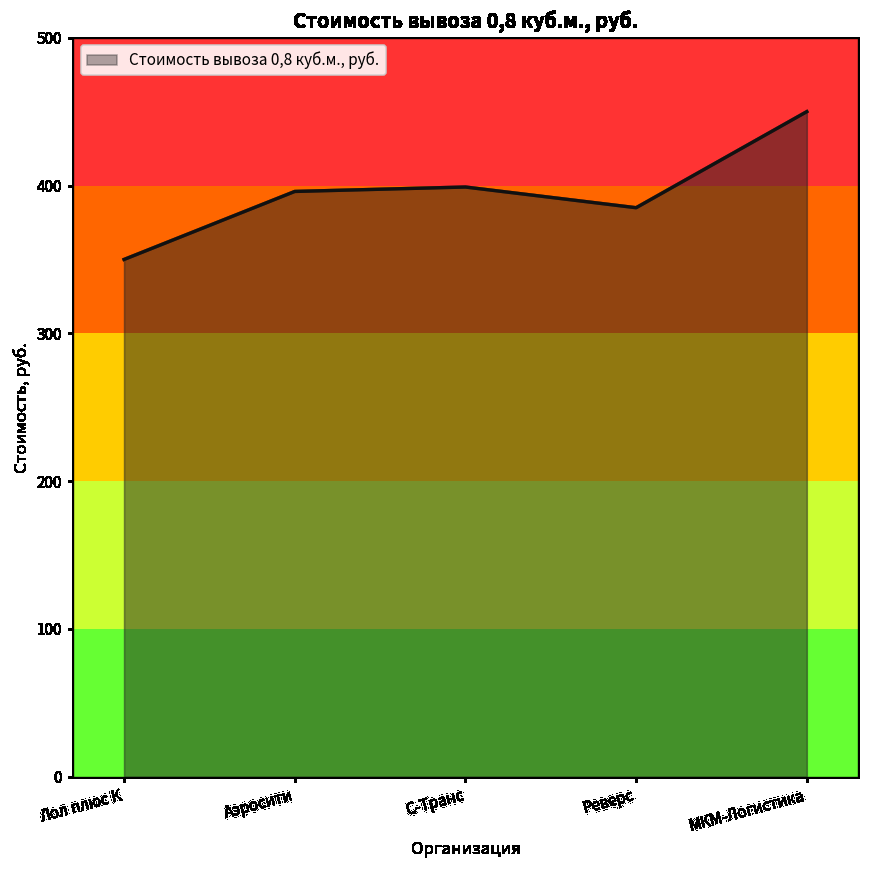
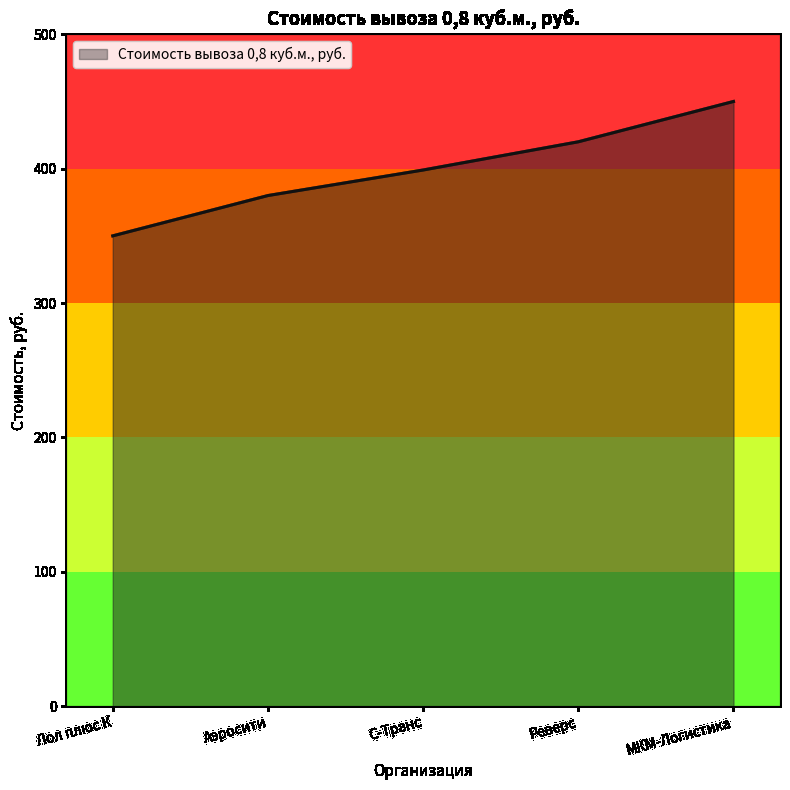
  {
    "Лол плюс К": 350,
-   "Аэросити": 396,
+   "Аэросити": 380,
    "С-Транс": 399,
-   "Реверс": 385,
+   "Реверс": 420,
    "МКМ-Логистика": 450
  }
